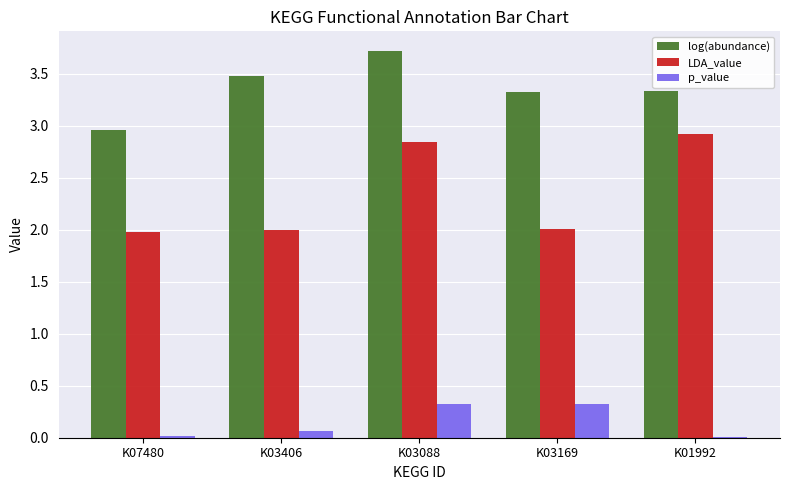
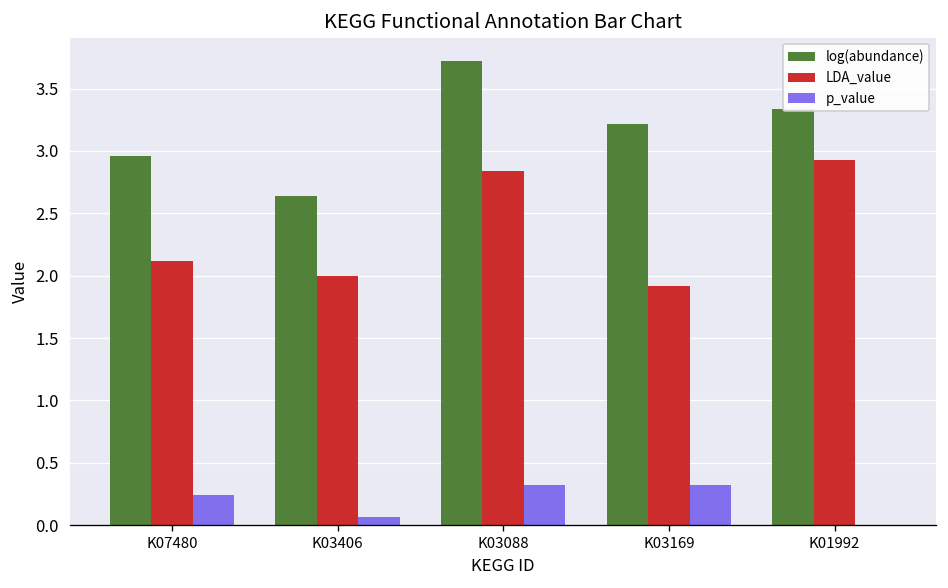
  {
    "log(abundance)": {
      "K07480": 2.96,
-     "K03406": 3.47,
+     "K03406": 2.64,
      "K03088": 3.72,
-     "K03169": 3.33,
+     "K03169": 3.22,
      "K01992": 3.34
    },
    "LDA_value": {
-     "K07480": 1.98,
+     "K07480": 2.12,
      "K03406": 2.00,
      "K03088": 2.84,
-     "K03169": 2.01,
+     "K03169": 1.92,
      "K01992": 2.92
    },
    "p_value": {
-     "K07480": 0.02,
+     "K07480": 0.24,
      "K03406": 0.06,
      "K03088": 0.32,
      "K03169": 0.32
    }
  }
